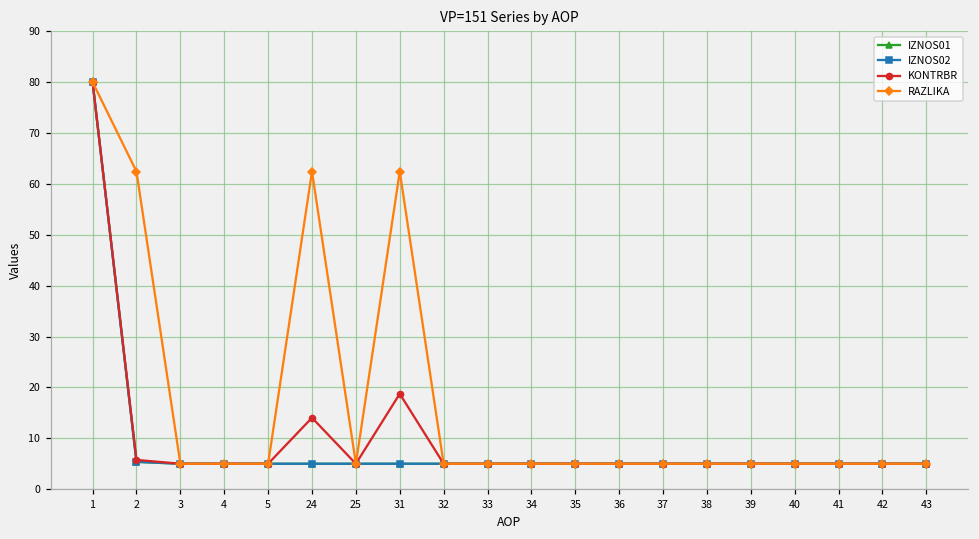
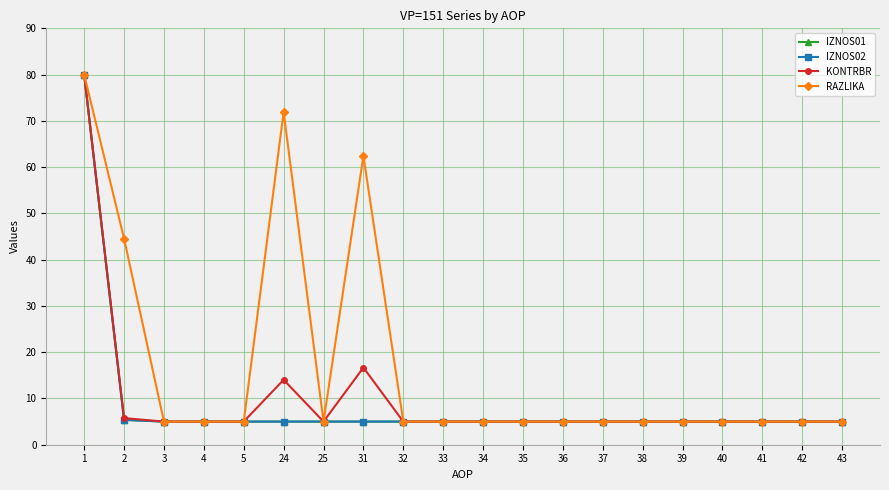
  {
    "IZNOS02": {
      "24": 5,
      "31": 5
    },
    "KONTRBR": {
      "24": 14,
-     "31": 19
+     "31": 17
    },
    "RAZLIKA": {
-     "2": 62,
-     "24": 62,
+     "2": 45,
+     "24": 72,
      "31": 62
    }
  }
